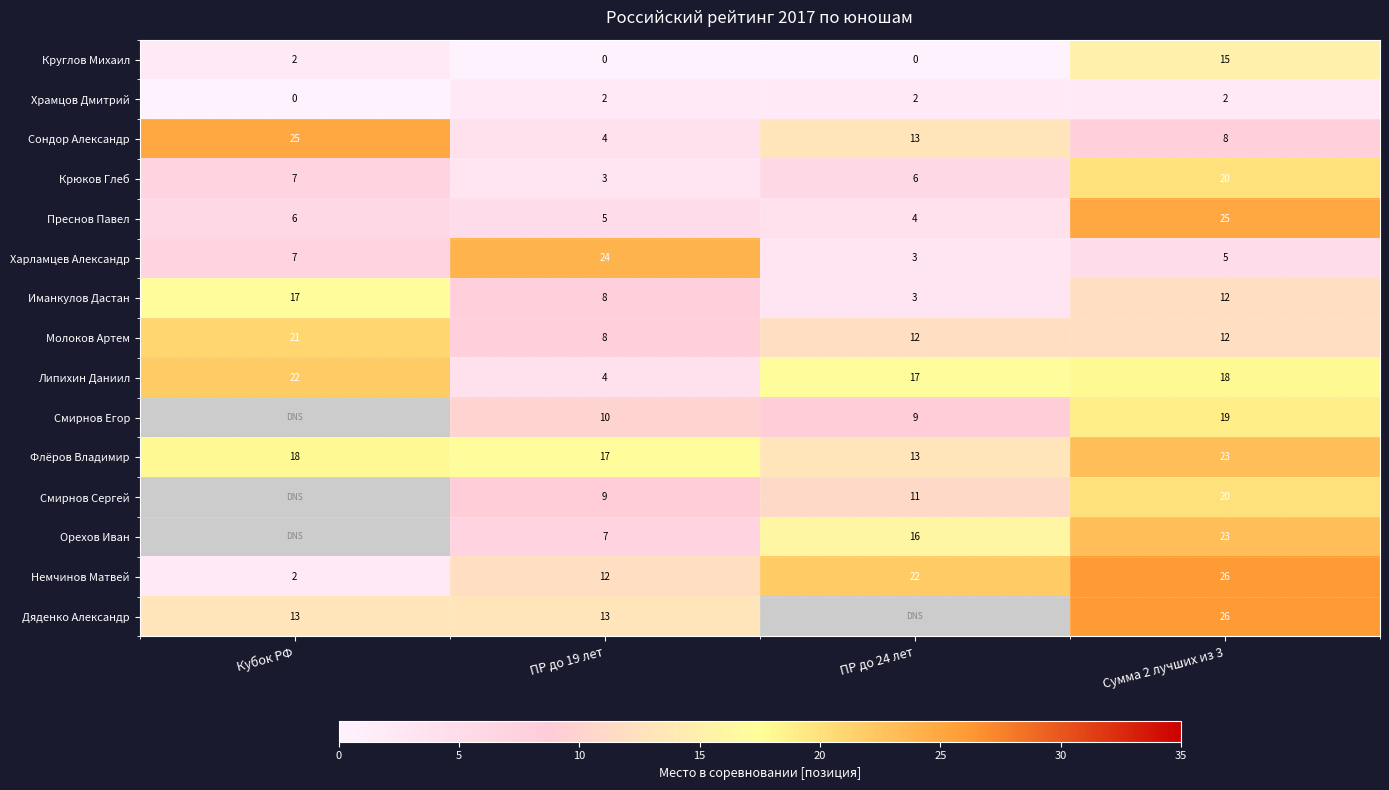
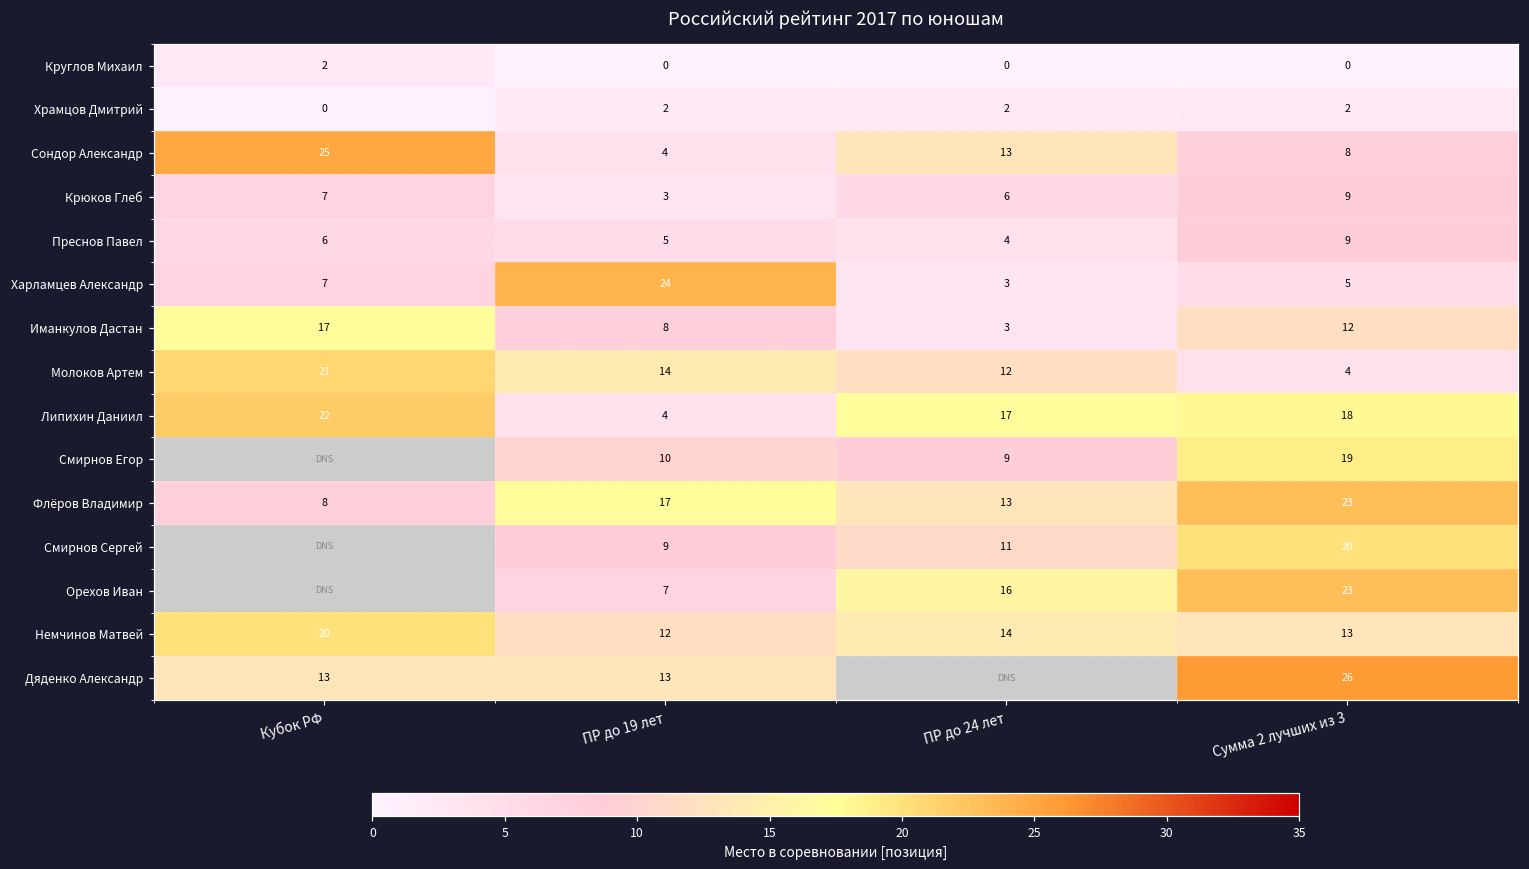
  {
    "Круглов Михаил": {
      "Кубок РФ": 2,
      "ПР до 19 лет": 0,
      "ПР до 24 лет": 0,
-     "Сумма 2 лучших из 3": 15
+     "Сумма 2 лучших из 3": 0
    },
    "Храмцов Дмитрий": {
      "Кубок РФ": 0,
      "ПР до 19 лет": 2,
      "ПР до 24 лет": 2,
      "Сумма 2 лучших из 3": 2
    },
    "Сондор Александр": {
      "Кубок РФ": 25,
      "ПР до 19 лет": 4,
      "ПР до 24 лет": 13,
      "Сумма 2 лучших из 3": 8
    },
    "Крюков Глеб": {
      "Кубок РФ": 7,
      "ПР до 19 лет": 3,
      "ПР до 24 лет": 6,
-     "Сумма 2 лучших из 3": 20
+     "Сумма 2 лучших из 3": 9
    },
    "Преснов Павел": {
      "Кубок РФ": 6,
      "ПР до 19 лет": 5,
      "ПР до 24 лет": 4,
-     "Сумма 2 лучших из 3": 25
+     "Сумма 2 лучших из 3": 9
    },
    "Харламцев Александр": {
      "Кубок РФ": 7,
      "ПР до 19 лет": 24,
      "ПР до 24 лет": 3,
      "Сумма 2 лучших из 3": 5
    },
    "Иманкулов Дастан": {
      "Кубок РФ": 17,
      "ПР до 19 лет": 8,
      "ПР до 24 лет": 3,
      "Сумма 2 лучших из 3": 12
    },
    "Молоков Артем": {
      "Кубок РФ": 21,
-     "ПР до 19 лет": 8,
+     "ПР до 19 лет": 14,
      "ПР до 24 лет": 12,
-     "Сумма 2 лучших из 3": 12
+     "Сумма 2 лучших из 3": 4
    },
    "Липихин Даниил": {
      "Кубок РФ": 22,
      "ПР до 19 лет": 4,
      "ПР до 24 лет": 17,
      "Сумма 2 лучших из 3": 18
    },
    "Смирнов Егор": {
      "ПР до 19 лет": 10,
      "ПР до 24 лет": 9,
      "Сумма 2 лучших из 3": 19
    },
    "Флёров Владимир": {
-     "Кубок РФ": 18,
+     "Кубок РФ": 8,
      "ПР до 19 лет": 17,
      "ПР до 24 лет": 13,
      "Сумма 2 лучших из 3": 23
    },
    "Смирнов Сергей": {
      "ПР до 19 лет": 9,
      "ПР до 24 лет": 11,
      "Сумма 2 лучших из 3": 20
    },
    "Орехов Иван": {
      "ПР до 19 лет": 7,
      "ПР до 24 лет": 16,
      "Сумма 2 лучших из 3": 23
    },
    "Немчинов Матвей": {
-     "Кубок РФ": 2,
+     "Кубок РФ": 20,
      "ПР до 19 лет": 12,
-     "ПР до 24 лет": 22,
-     "Сумма 2 лучших из 3": 26
+     "ПР до 24 лет": 14,
+     "Сумма 2 лучших из 3": 13
    },
    "Дяденко Александр": {
      "Кубок РФ": 13,
      "ПР до 19 лет": 13,
      "Сумма 2 лучших из 3": 26
    }
  }
